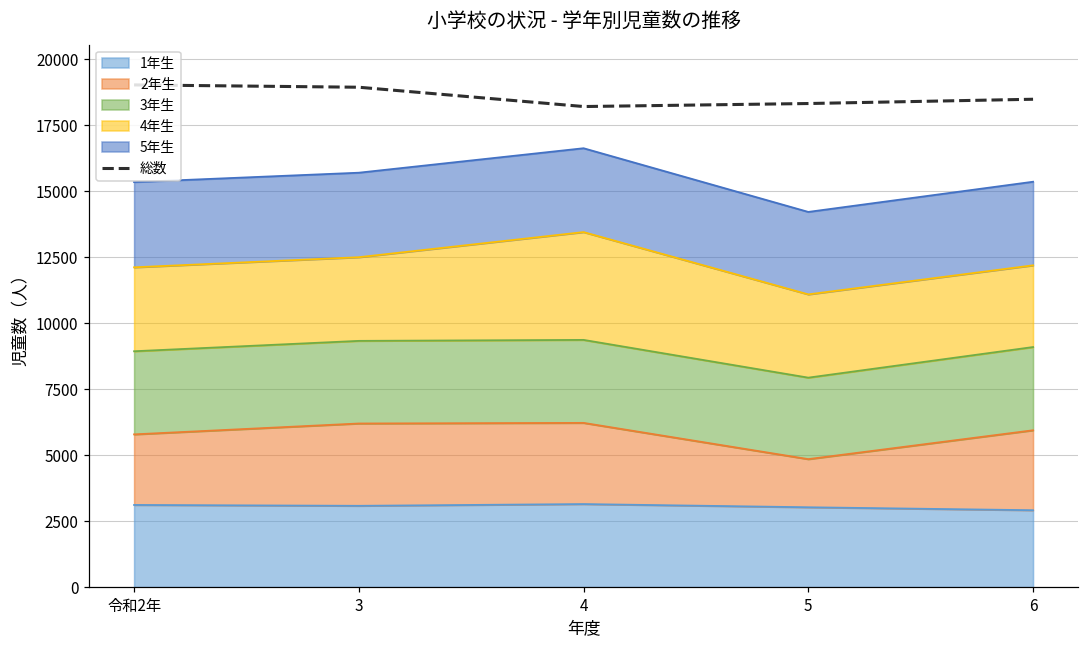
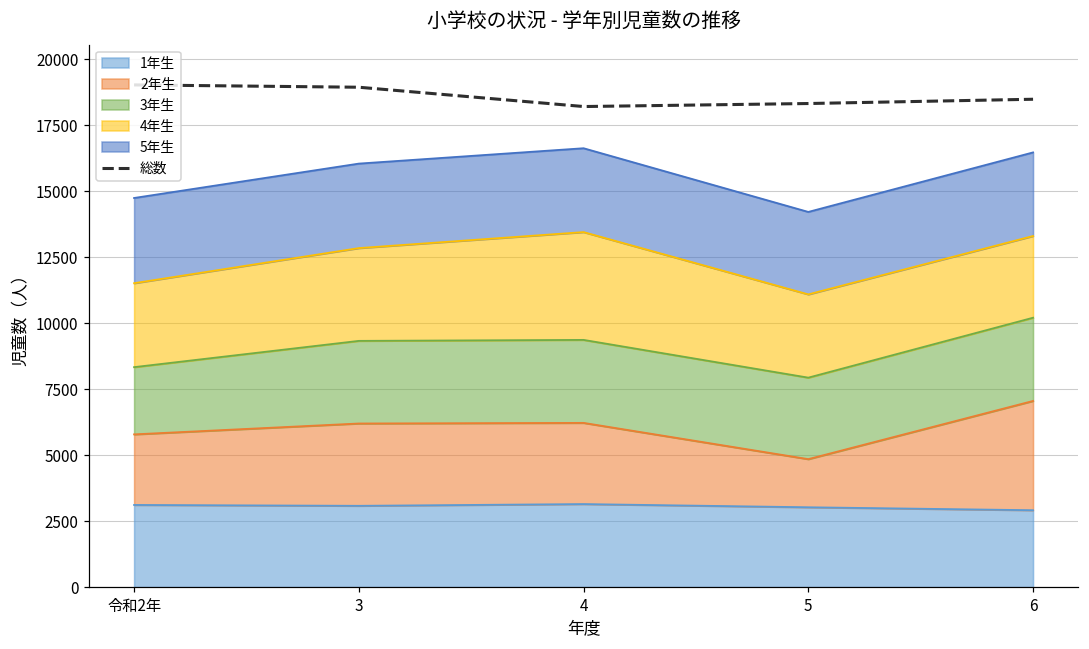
  {
    "2年生": {
      "令和2年": 2700,
      "3": 3100,
      "4": 3100,
      "5": 1800,
-     "6": 3000
+     "6": 4100
    },
    "3年生": {
-     "令和2年": 3100,
+     "令和2年": 2500,
      "3": 3100,
      "4": 3100,
      "5": 3100,
      "6": 3200
    },
    "4年生": {
      "令和2年": 3200,
-     "3": 3200,
+     "3": 3500,
      "4": 4100,
      "5": 3200,
      "6": 3100
    },
    "総数": {
      "3": 18900,
      "4": 18200,
      "5": 18300,
      "6": 18500
    }
  }
